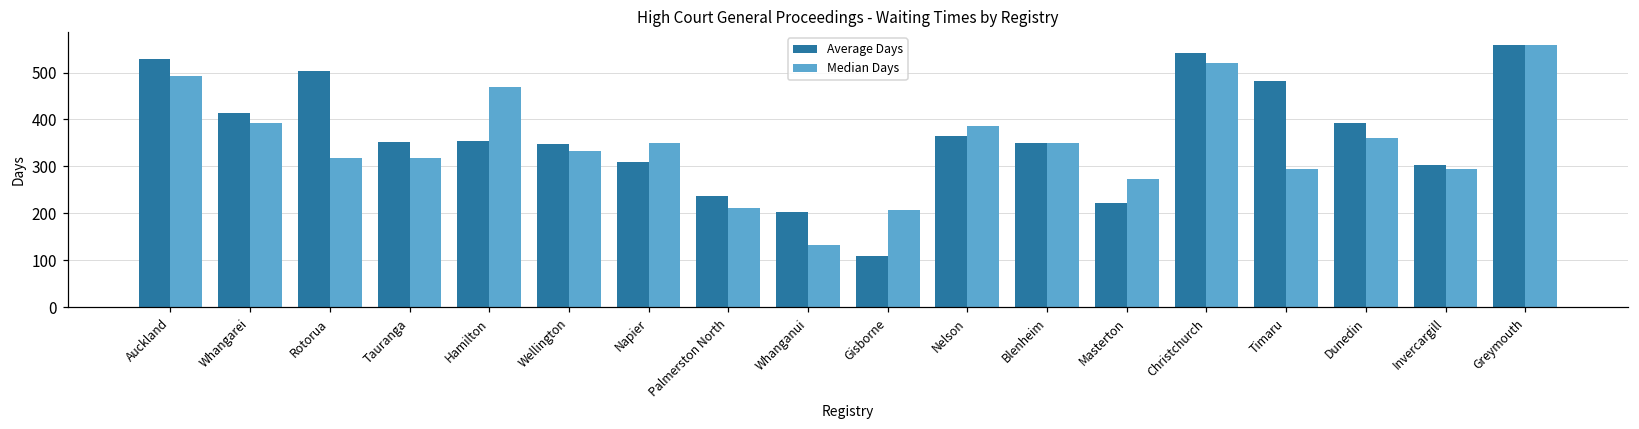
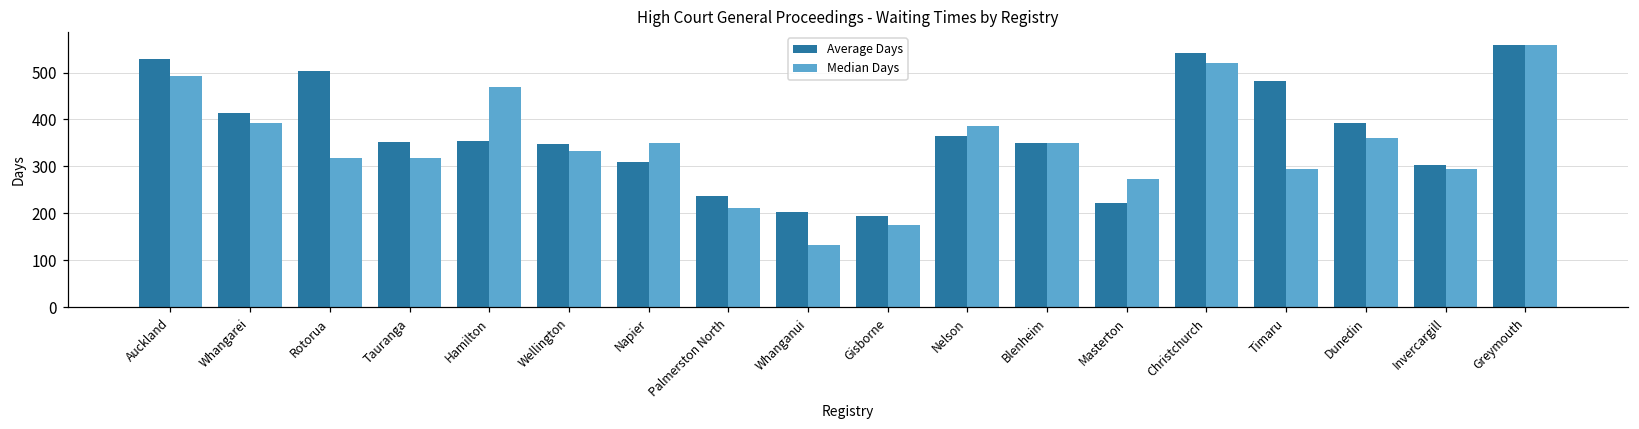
  {
    "Average Days": {
      "Auckland": 530,
      "Whangarei": 410,
      "Rotorua": 500,
      "Tauranga": 350,
      "Hamilton": 360,
      "Wellington": 350,
      "Napier": 310,
      "Palmerston North": 240,
      "Whanganui": 200,
-     "Gisborne": 110,
+     "Gisborne": 190,
      "Nelson": 370,
      "Blenheim": 350,
      "Masterton": 220,
      "Christchurch": 540,
      "Timaru": 480,
      "Dunedin": 390,
      "Invercargill": 300,
      "Greymouth": 560
    },
    "Median Days": {
      "Auckland": 490,
      "Whangarei": 390,
      "Rotorua": 320,
      "Tauranga": 320,
      "Hamilton": 470,
      "Wellington": 330,
      "Napier": 350,
      "Palmerston North": 210,
      "Whanganui": 130,
-     "Gisborne": 210,
+     "Gisborne": 180,
      "Nelson": 390,
      "Blenheim": 350,
      "Masterton": 270,
      "Christchurch": 520,
      "Timaru": 290,
      "Dunedin": 360,
      "Invercargill": 290,
      "Greymouth": 560
    }
  }
